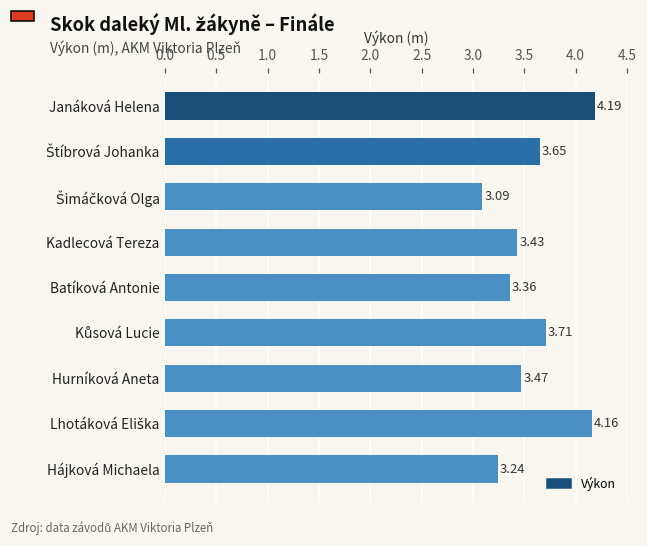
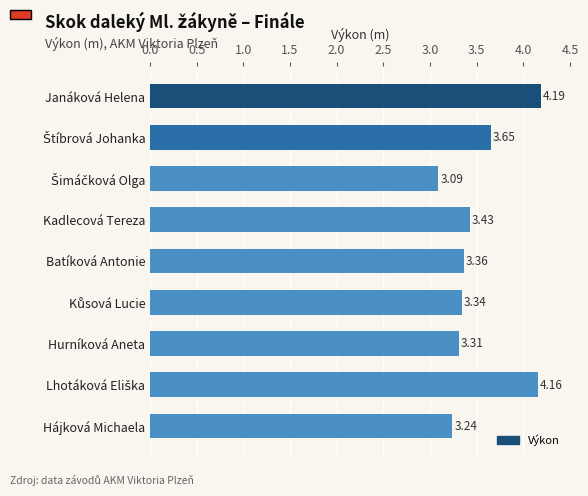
  {
    "Janáková Helena": 4.19,
    "Štíbrová Johanka": 3.65,
    "Šimáčková Olga": 3.09,
    "Kadlecová Tereza": 3.43,
    "Batíková Antonie": 3.36,
-   "Kůsová Lucie": 3.71,
-   "Hurníková Aneta": 3.47,
+   "Kůsová Lucie": 3.34,
+   "Hurníková Aneta": 3.31,
    "Lhotáková Eliška": 4.16,
    "Hájková Michaela": 3.24
  }
